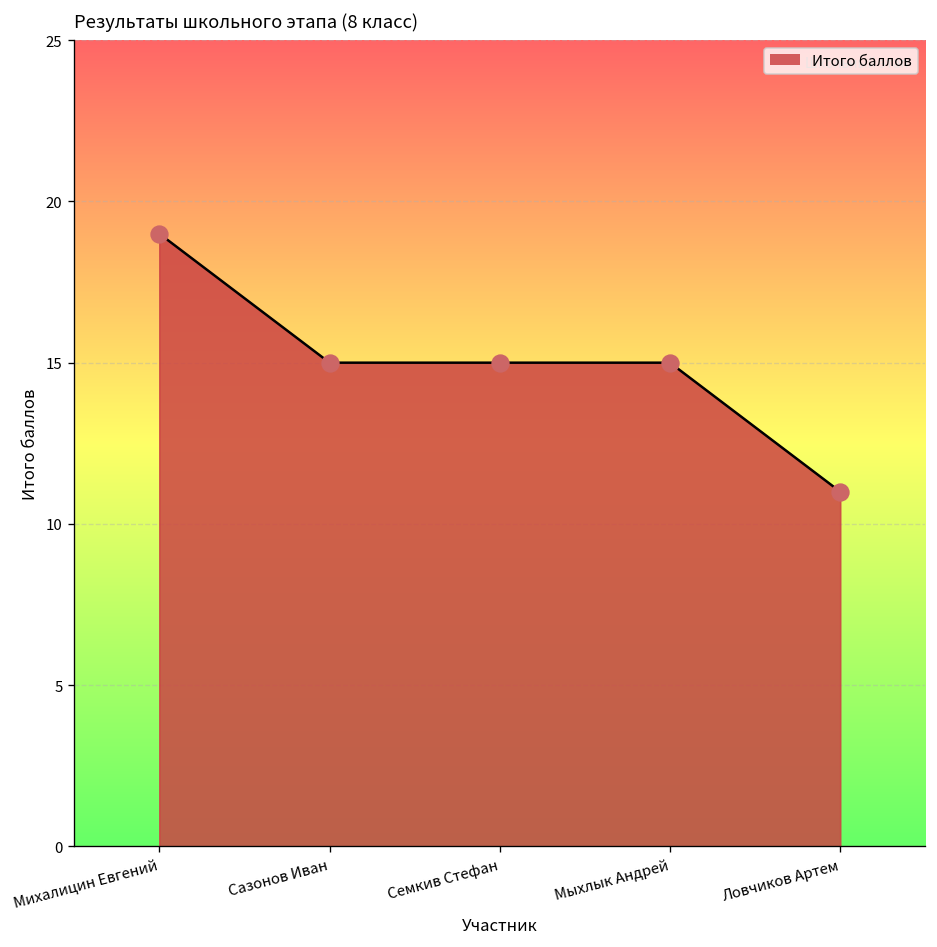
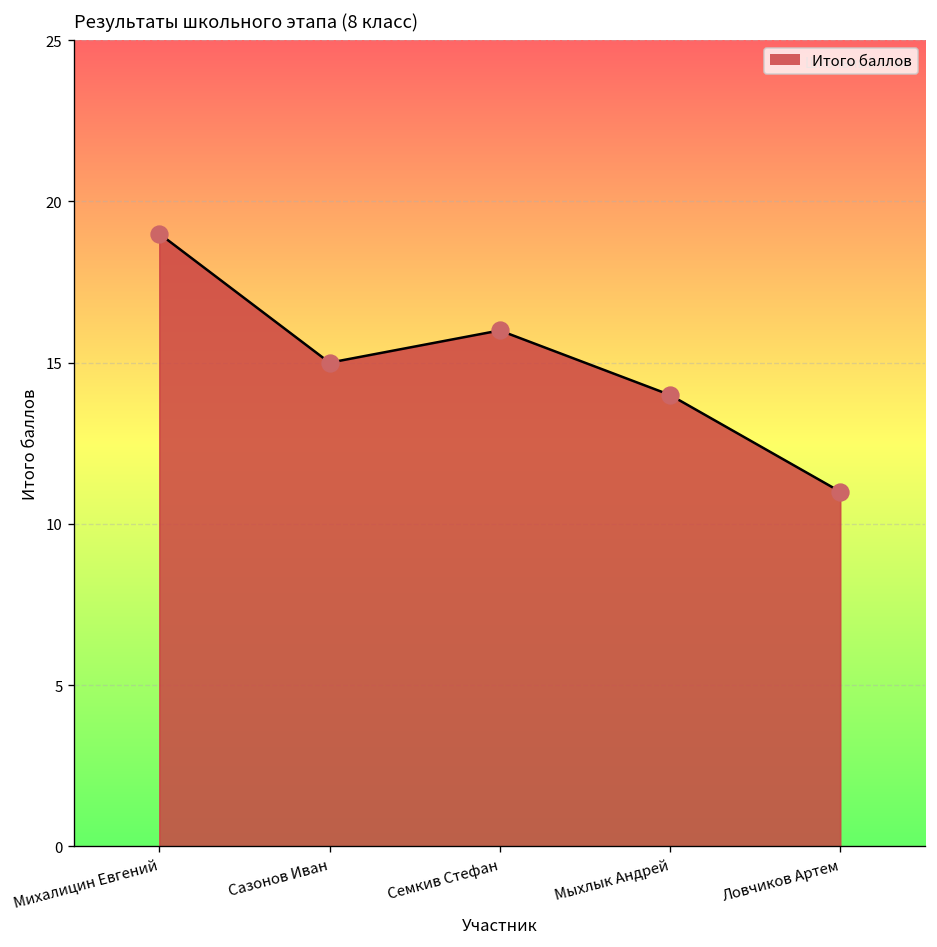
  {
    "Михалицин Евгений": 19,
    "Сазонов Иван": 15,
-   "Семкив Стефан": 15,
-   "Мыхлык Андрей": 15,
+   "Семкив Стефан": 16,
+   "Мыхлык Андрей": 14,
    "Ловчиков Артем": 11
  }
